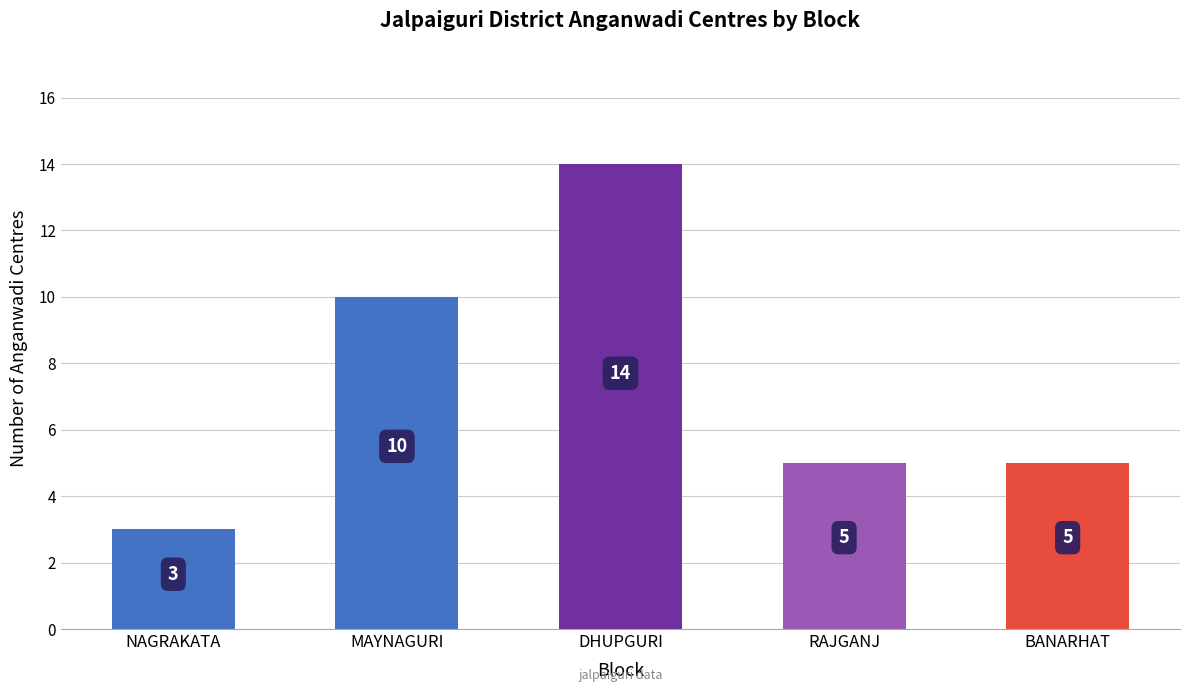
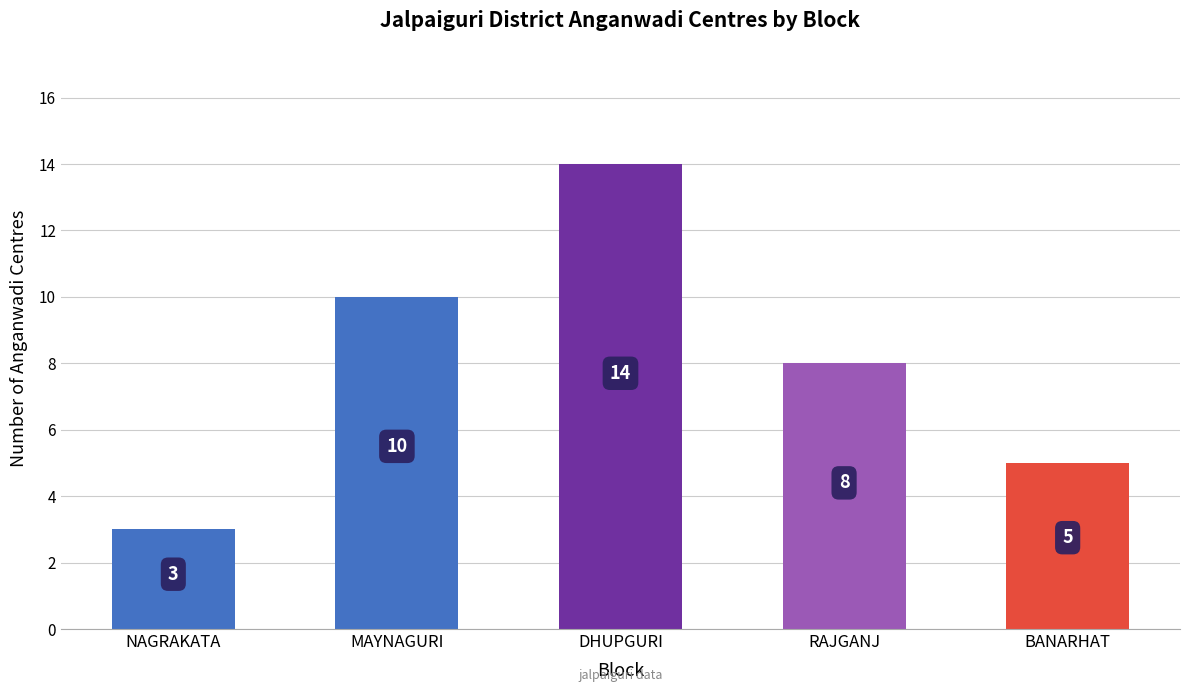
  {
-   "RAJGANJ": 5
+   "RAJGANJ": 8
  }
